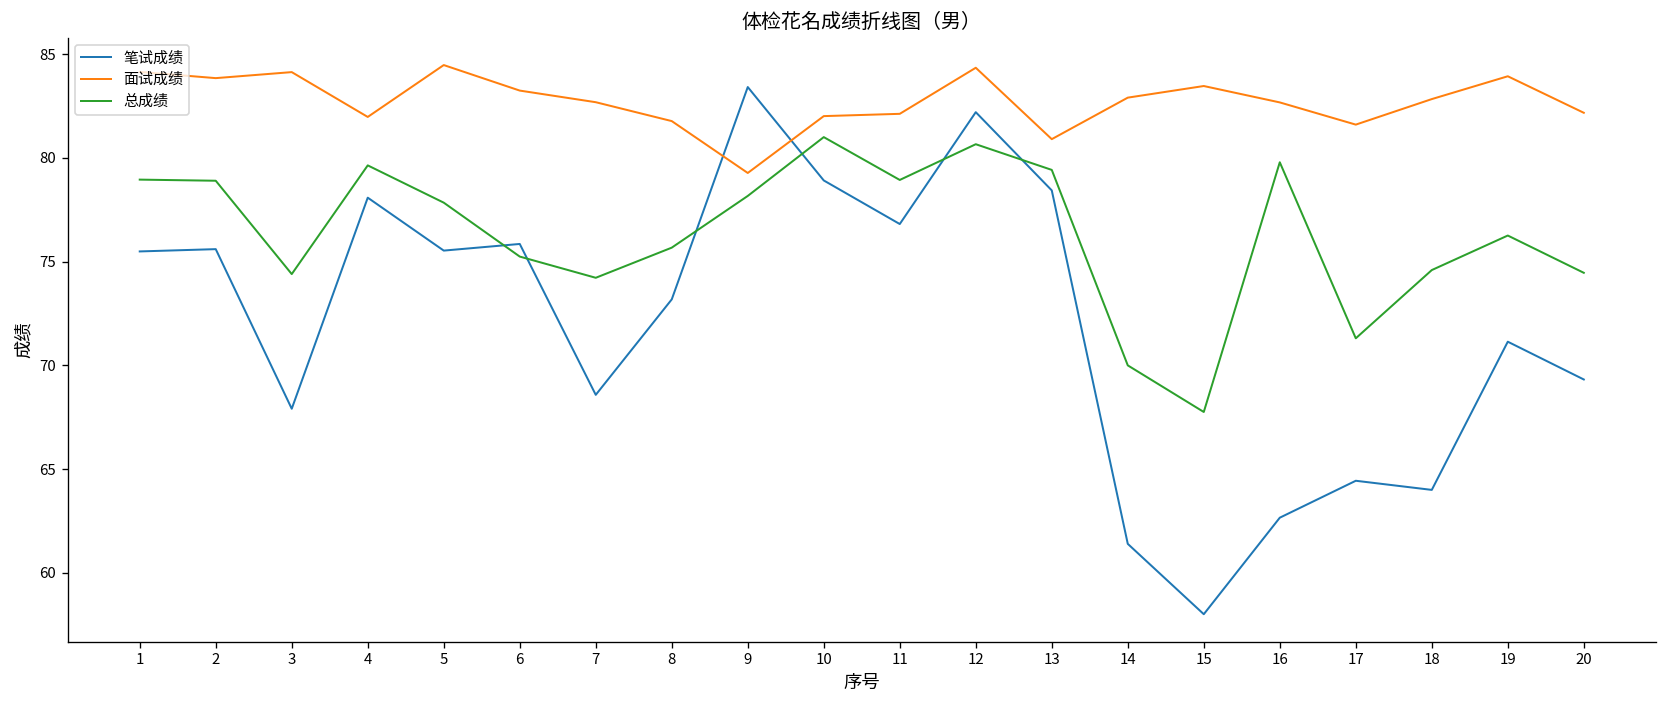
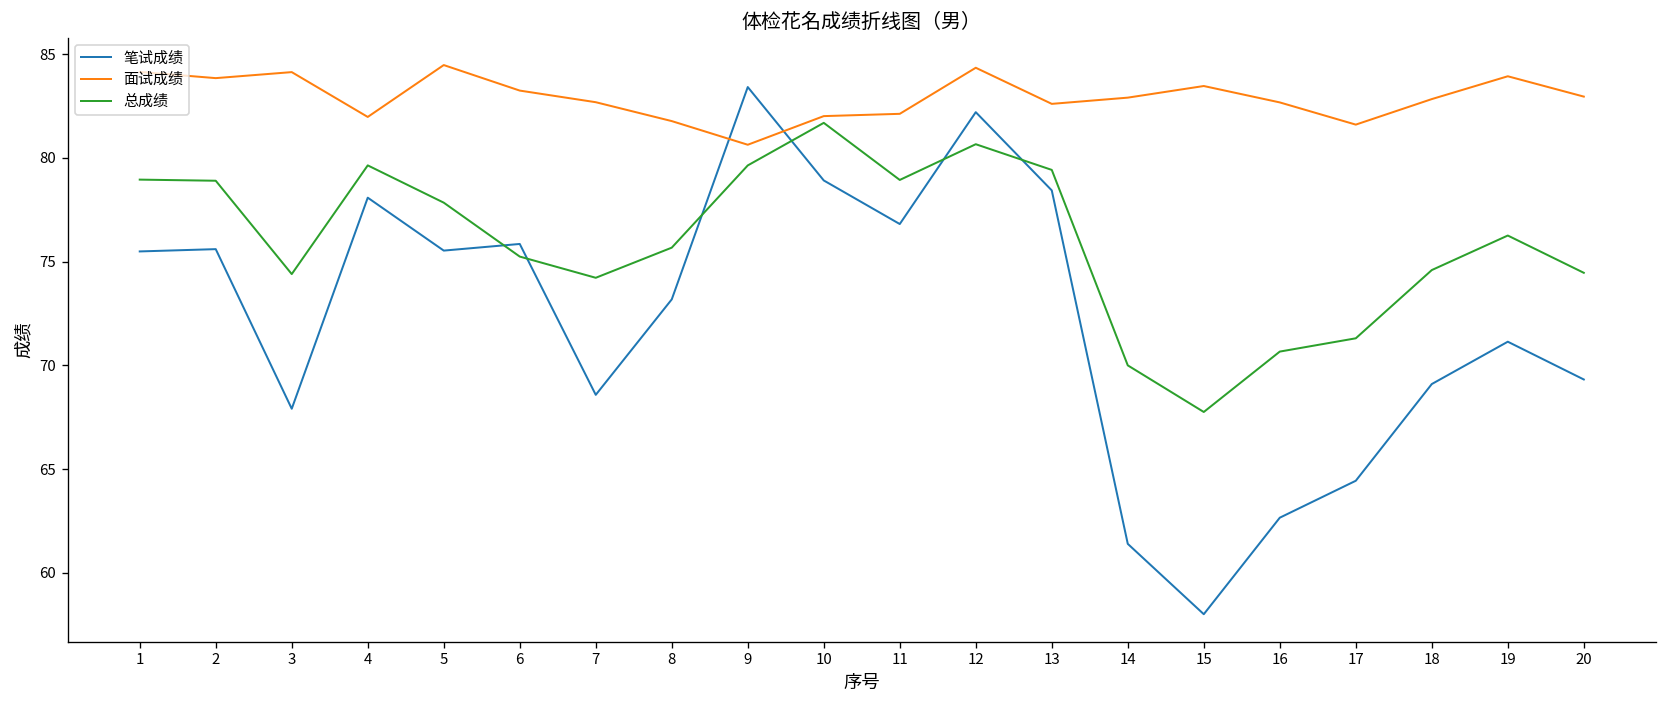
  {
    "笔试成绩": {
      "1": 75.5,
      "2": 75.6,
      "3": 67.9,
      "4": 78.1,
      "5": 75.5,
      "6": 75.9,
      "7": 68.6,
      "8": 73.2,
      "9": 83.4,
      "10": 78.9,
      "11": 76.8,
      "12": 82.2,
      "13": 78.4,
      "14": 61.4,
      "15": 58.0,
      "16": 62.7,
      "17": 64.4,
-     "18": 64.0,
+     "18": 69.1,
      "19": 71.1,
      "20": 69.3
    },
    "面试成绩": {
      "2": 83.8,
      "3": 84.1,
      "4": 82.0,
      "5": 84.5,
      "6": 83.2,
      "7": 82.7,
      "8": 81.8,
-     "9": 79.3,
+     "9": 80.6,
      "10": 82.0,
      "11": 82.1,
      "12": 84.3,
-     "13": 80.9,
+     "13": 82.6,
      "14": 82.9,
      "15": 83.5,
      "16": 82.7,
      "17": 81.6,
      "18": 82.8,
      "19": 83.9,
-     "20": 82.2
+     "20": 83.0
    },
    "总成绩": {
      "1": 79.0,
      "2": 78.9,
      "3": 74.4,
      "4": 79.6,
      "5": 77.8,
      "6": 75.2,
      "7": 74.2,
      "8": 75.7,
-     "9": 78.2,
-     "10": 81.0,
+     "9": 79.6,
+     "10": 81.7,
      "11": 78.9,
      "12": 80.7,
      "13": 79.4,
      "14": 70.0,
      "15": 67.8,
-     "16": 79.8,
+     "16": 70.7,
      "17": 71.3,
      "18": 74.6,
      "19": 76.3,
      "20": 74.5
    }
  }
